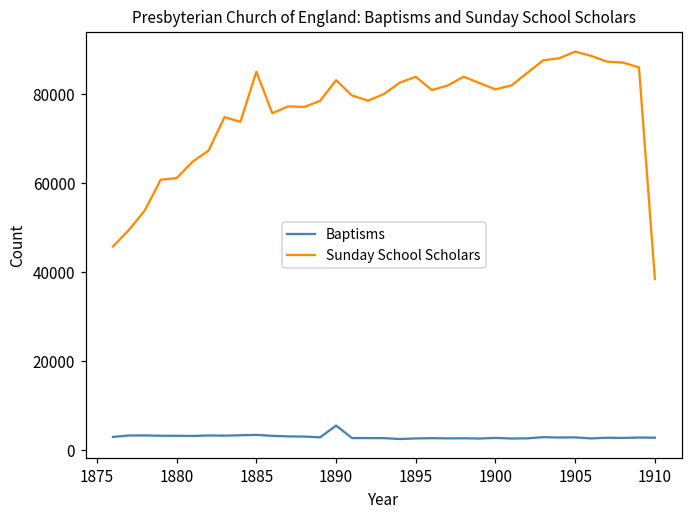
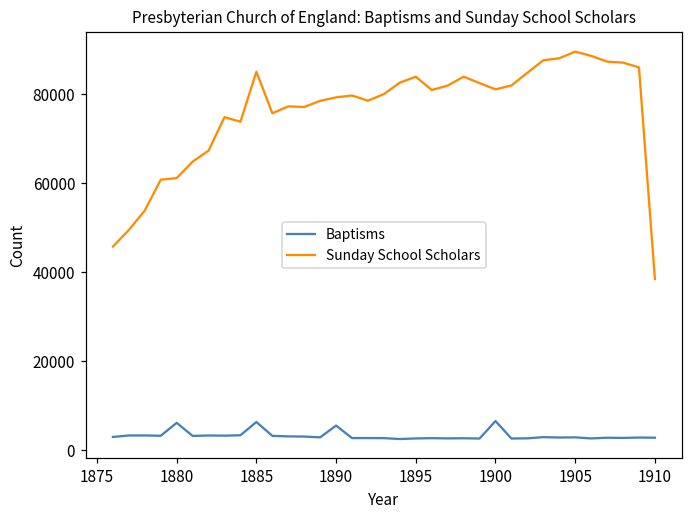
  {
    "Baptisms": {
-     "1880": 3000,
-     "1885": 3000,
+     "1880": 6000,
+     "1885": 6000,
      "1890": 5000,
      "1895": 3000,
-     "1900": 3000,
+     "1900": 7000,
      "1905": 3000,
      "1910": 3000
    },
    "Sunday School Scholars": {
      "1880": 61000,
      "1885": 85000,
-     "1890": 83000,
+     "1890": 79000,
      "1895": 84000,
      "1900": 81000,
      "1905": 90000,
      "1910": 38000
    }
  }
